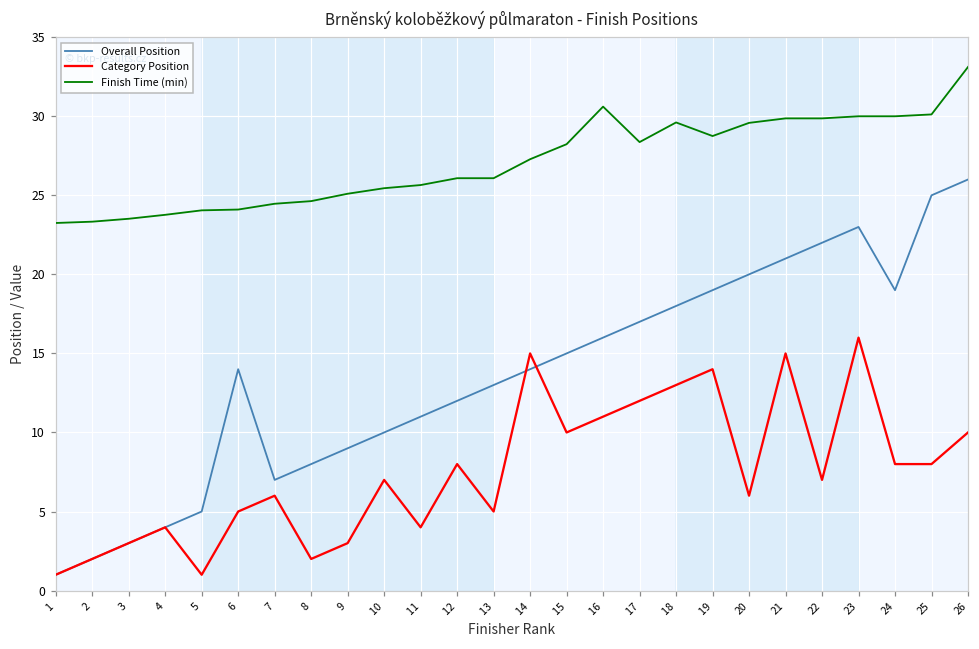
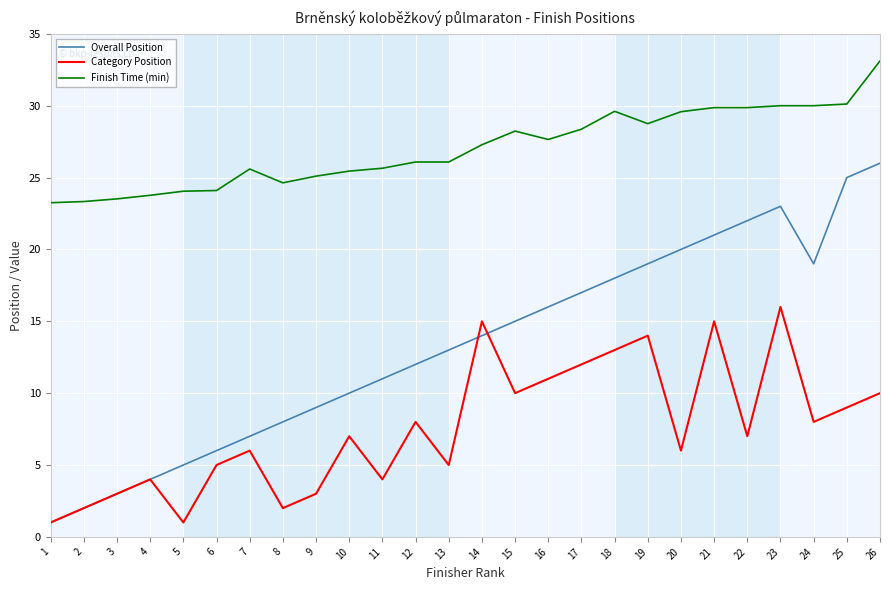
  {
    "Overall Position": {
      "5": 5,
-     "6": 14,
+     "6": 6,
      "7": 7,
      "8": 8,
      "9": 9,
      "10": 10,
      "11": 11,
      "12": 12,
      "13": 13,
      "14": 14,
      "15": 15,
      "16": 16,
      "17": 17,
      "18": 18,
      "19": 19,
      "20": 20,
      "21": 21,
      "22": 22,
      "23": 23,
      "24": 19,
      "25": 25,
      "26": 26
    },
    "Category Position": {
      "5": 1,
      "6": 5,
      "7": 6,
      "8": 2,
      "9": 3,
      "10": 7,
      "11": 4,
      "12": 8,
      "13": 5,
      "14": 15,
      "15": 10,
      "16": 11,
      "17": 12,
      "18": 13,
      "19": 14,
      "20": 6,
      "21": 15,
      "22": 7,
      "23": 16,
      "24": 8,
-     "25": 8,
+     "25": 9,
      "26": 10
    },
    "Finish Time (min)": {
      "1": 23.3,
      "2": 23.3,
      "3": 23.5,
      "4": 23.8,
      "5": 24.1,
      "6": 24.1,
-     "7": 24.5,
+     "7": 25.6,
      "8": 24.6,
      "9": 25.1,
      "10": 25.5,
      "11": 25.7,
      "12": 26.1,
      "13": 26.1,
      "14": 27.3,
      "15": 28.2,
-     "16": 30.6,
+     "16": 27.7,
      "17": 28.4,
      "18": 29.6,
      "19": 28.8,
      "20": 29.6,
      "21": 29.9,
      "22": 29.9,
      "23": 30.0,
      "24": 30.0,
      "25": 30.1,
      "26": 33.1
    }
  }
